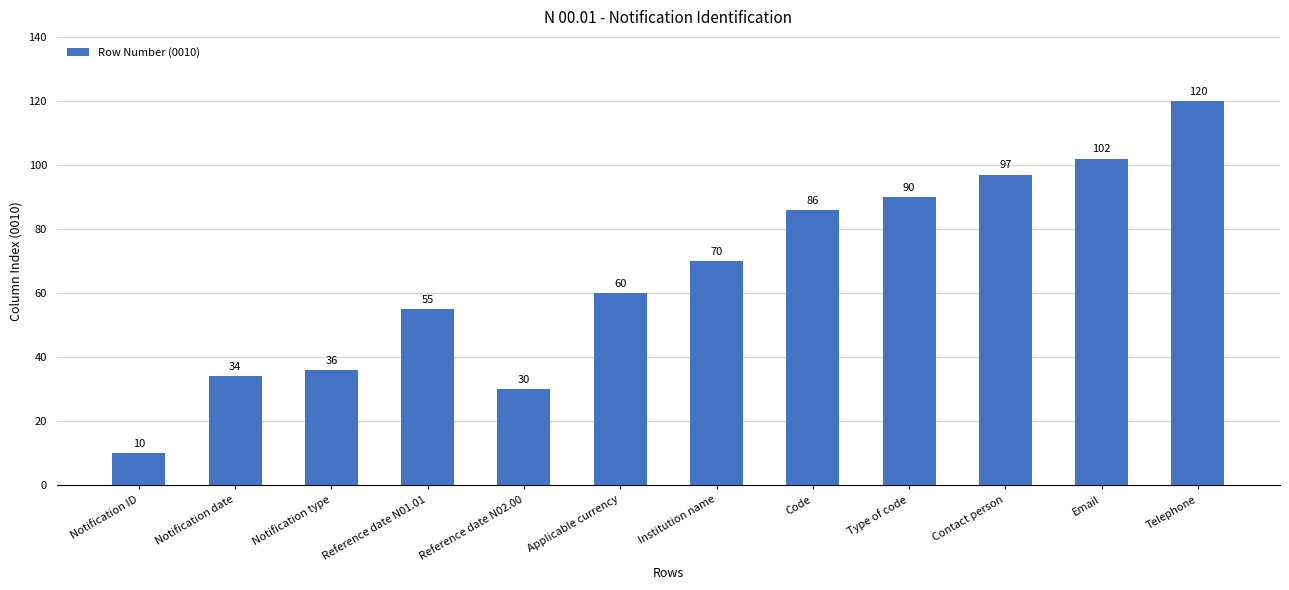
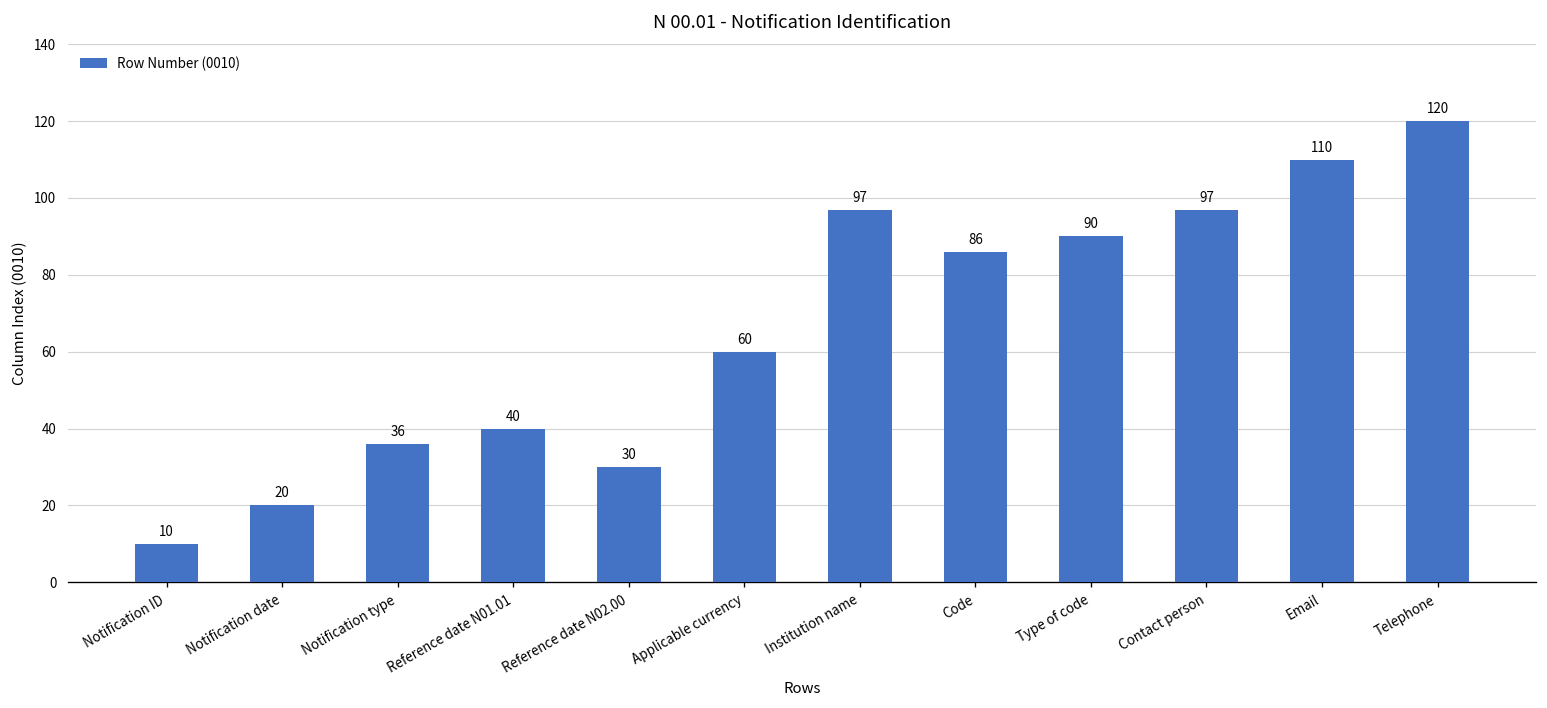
  {
    "Notification ID": 10,
-   "Notification date": 34,
+   "Notification date": 20,
    "Notification type": 36,
-   "Reference date N01.01": 55,
+   "Reference date N01.01": 40,
    "Reference date N02.00": 30,
    "Applicable currency": 60,
-   "Institution name": 70,
+   "Institution name": 97,
    "Code": 86,
    "Type of code": 90,
    "Contact person": 97,
-   "Email": 102,
+   "Email": 110,
    "Telephone": 120
  }
